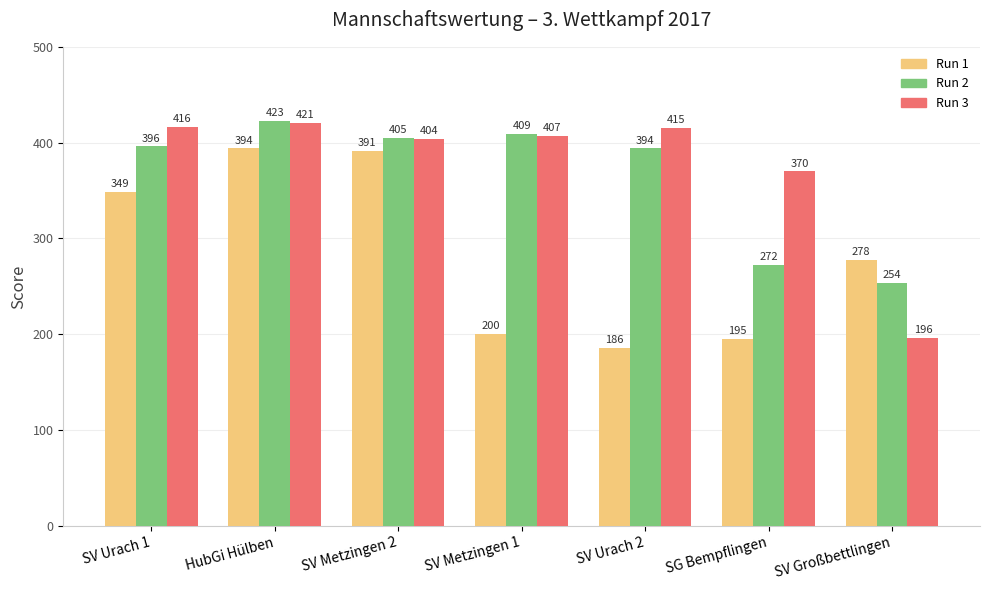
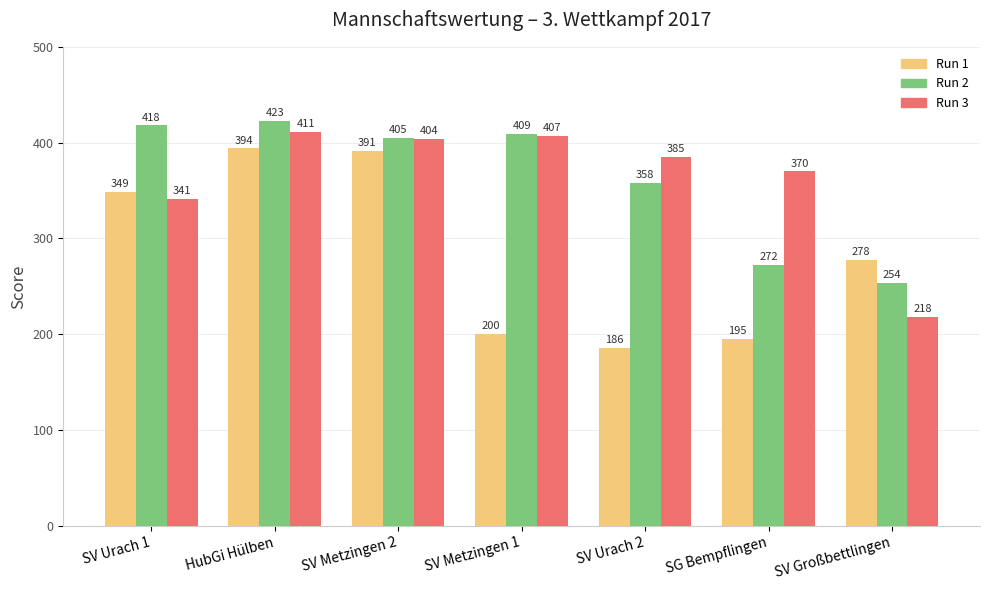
  {
    "Run 1": {
      "SV Urach 1": 349,
      "HubGi Hülben": 394,
      "SV Metzingen 2": 391,
      "SV Metzingen 1": 200,
      "SV Urach 2": 186,
      "SG Bempflingen": 195,
      "SV Großbettlingen": 278
    },
    "Run 2": {
-     "SV Urach 1": 396,
+     "SV Urach 1": 418,
      "HubGi Hülben": 423,
      "SV Metzingen 2": 405,
      "SV Metzingen 1": 409,
-     "SV Urach 2": 394,
+     "SV Urach 2": 358,
      "SG Bempflingen": 272,
      "SV Großbettlingen": 254
    },
    "Run 3": {
-     "SV Urach 1": 416,
-     "HubGi Hülben": 421,
+     "SV Urach 1": 341,
+     "HubGi Hülben": 411,
      "SV Metzingen 2": 404,
      "SV Metzingen 1": 407,
-     "SV Urach 2": 415,
+     "SV Urach 2": 385,
      "SG Bempflingen": 370,
-     "SV Großbettlingen": 196
+     "SV Großbettlingen": 218
    }
  }
